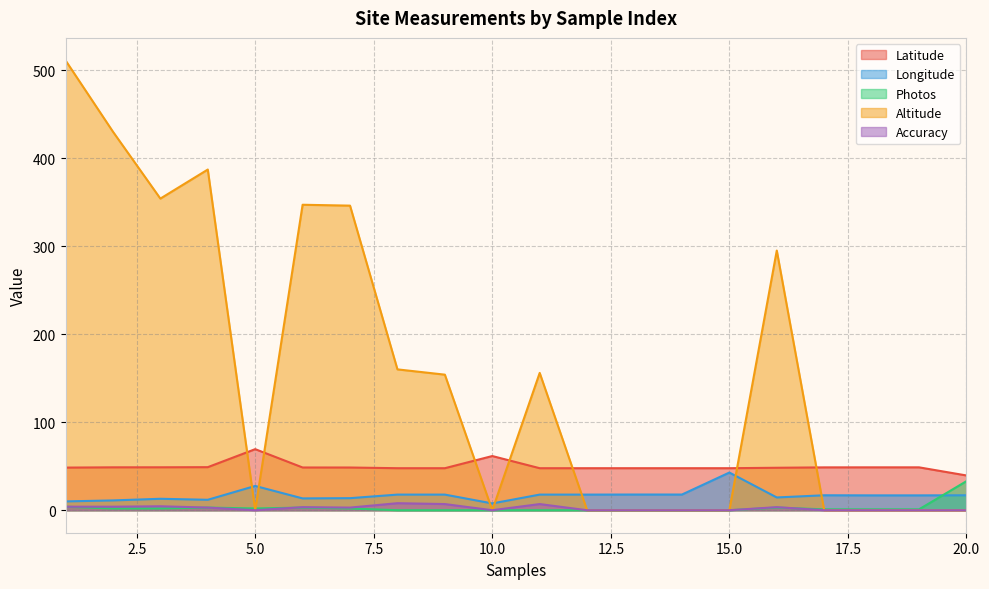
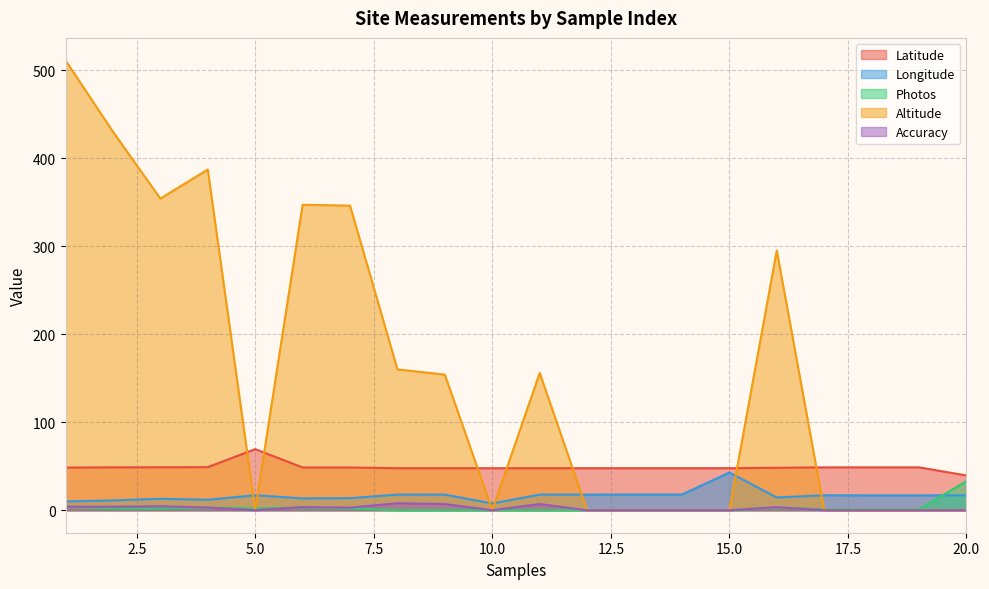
  {
    "Latitude": {
      "5.0": 70,
-     "10.0": 60,
+     "10.0": 50,
      "15.0": 50,
      "20.0": 40
    },
    "Longitude": {
-     "5.0": 30,
+     "5.0": 20,
      "10.0": 10,
      "15.0": 40,
      "20.0": 20
    },
    "Photos": {
      "20.0": 30
    }
  }
